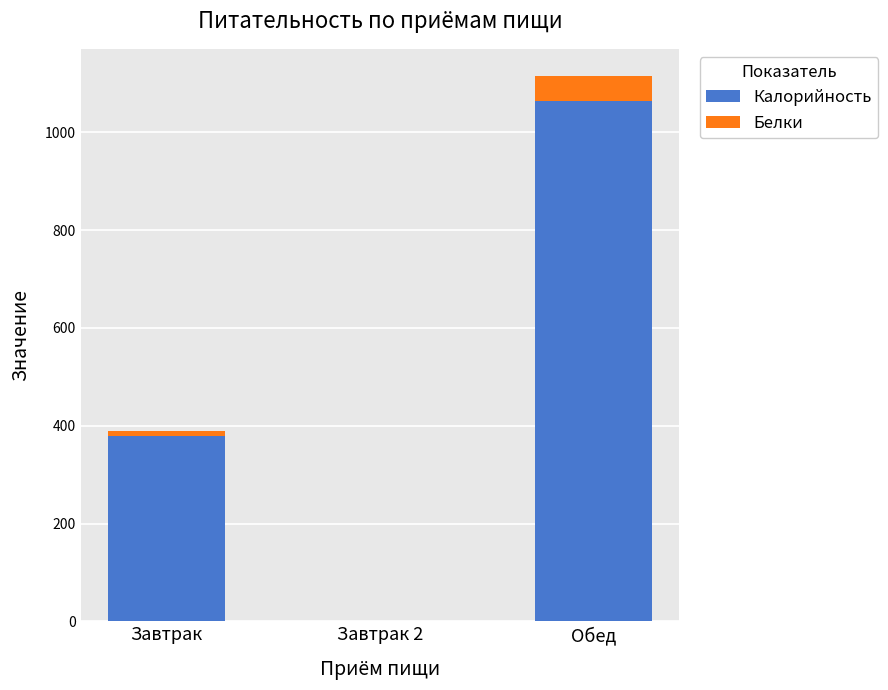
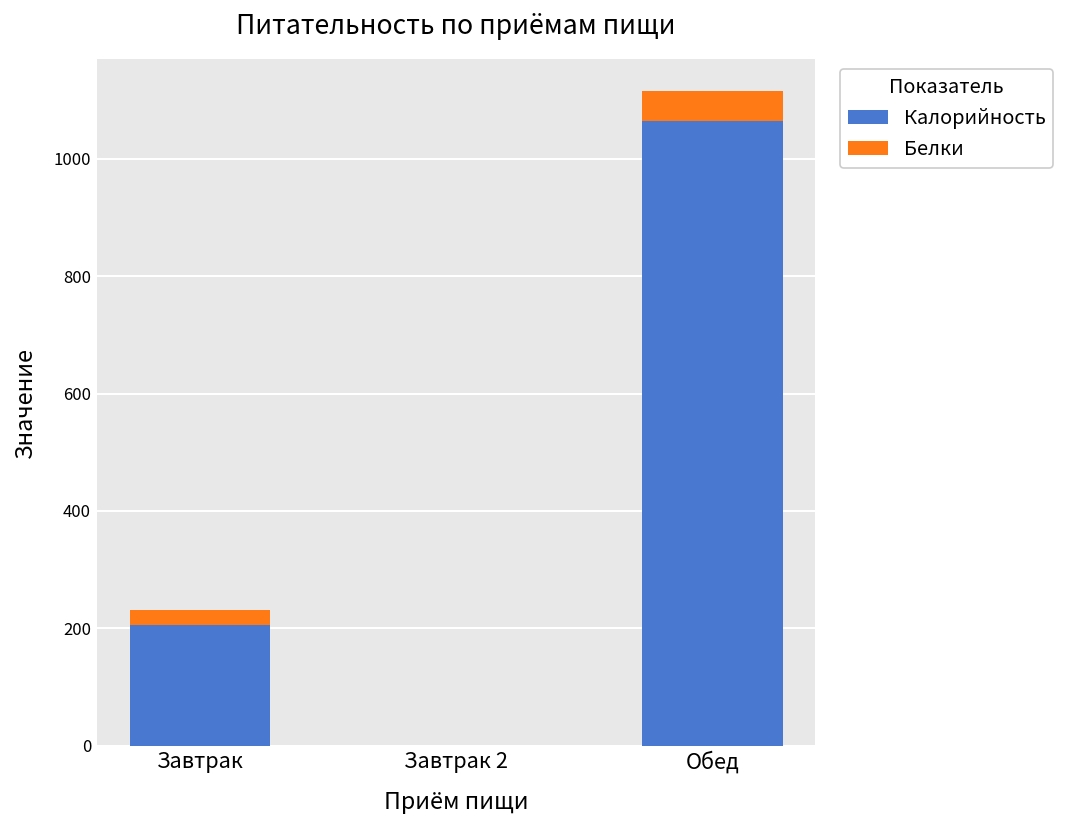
  {
    "Калорийность": {
-     "Завтрак": 380,
+     "Завтрак": 200,
      "Завтрак 2": 0,
      "Обед": 1070
    },
    "Белки": {
-     "Завтрак": 10,
+     "Завтрак": 30,
      "Завтрак 2": 0,
      "Обед": 50
    }
  }
